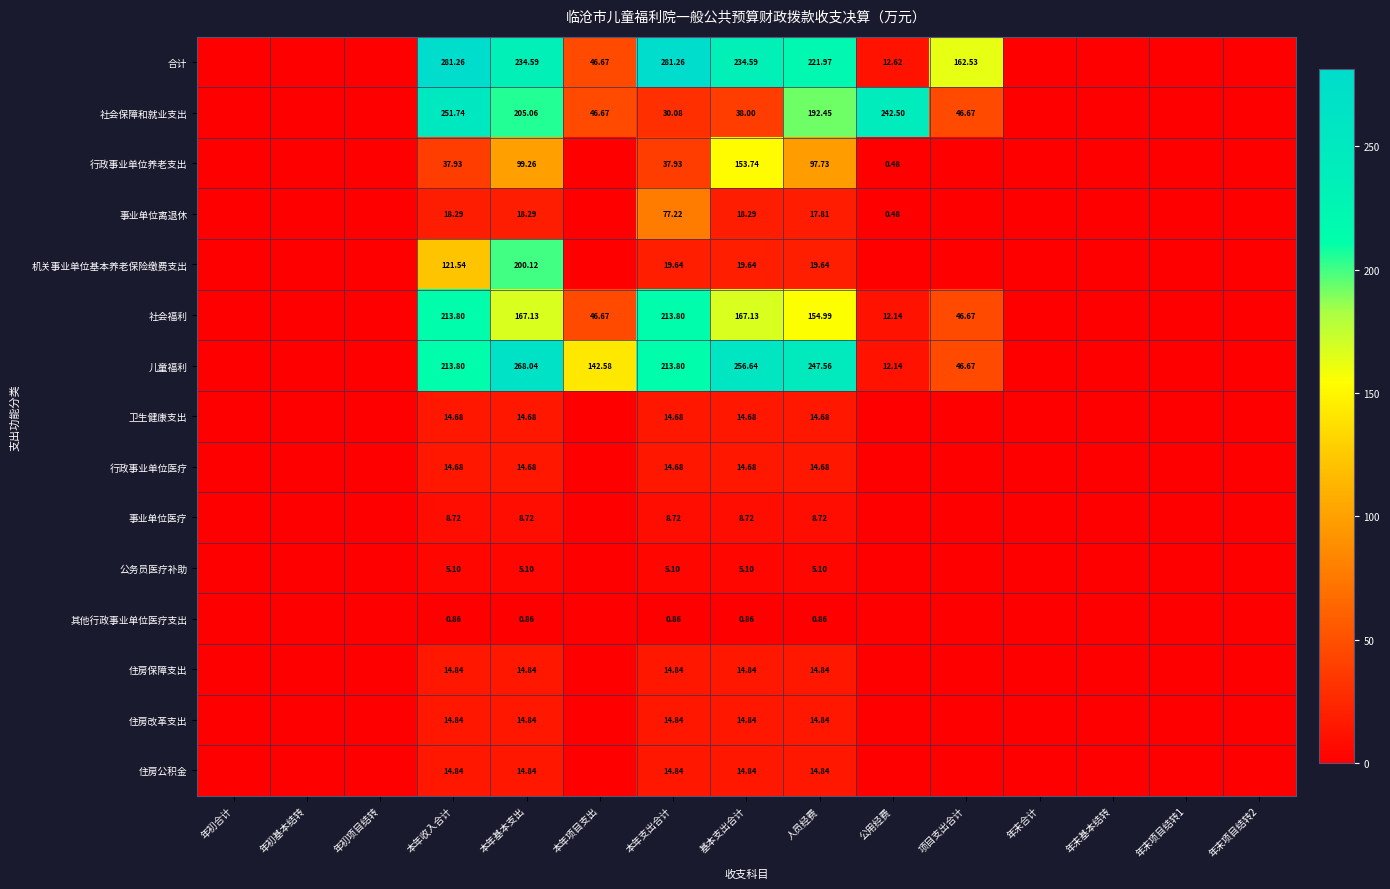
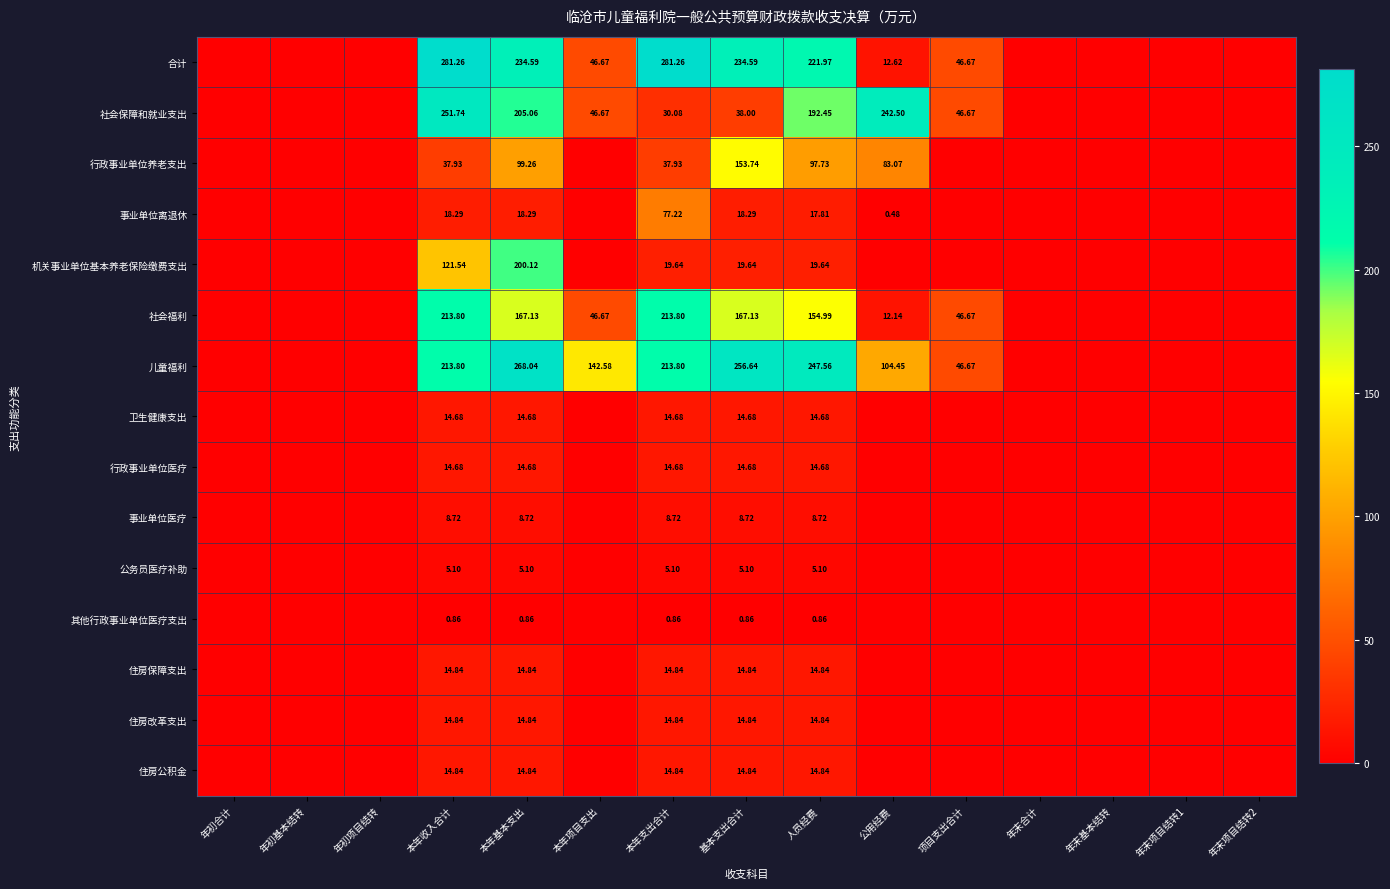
  {
    "合计": {
      "本年收入合计": 281.26,
      "本年基本支出": 234.59,
      "本年项目支出": 46.67,
      "本年支出合计": 281.26,
      "基本支出合计": 234.59,
      "人员经费": 221.97,
      "公用经费": 12.62,
-     "项目支出合计": 162.53
+     "项目支出合计": 46.67
    },
    "社会保障和就业支出": {
      "本年收入合计": 251.74,
      "本年基本支出": 205.06,
      "本年项目支出": 46.67,
      "本年支出合计": 30.08,
      "基本支出合计": 38.00,
      "人员经费": 192.45,
      "公用经费": 242.50,
      "项目支出合计": 46.67
    },
    "行政事业单位养老支出": {
      "本年收入合计": 37.93,
      "本年基本支出": 99.26,
      "本年支出合计": 37.93,
      "基本支出合计": 153.74,
      "人员经费": 97.73,
-     "公用经费": 0.48
+     "公用经费": 83.07
    },
    "事业单位离退休": {
      "本年收入合计": 18.29,
      "本年基本支出": 18.29,
      "本年支出合计": 77.22,
      "基本支出合计": 18.29,
      "人员经费": 17.81,
      "公用经费": 0.48
    },
    "机关事业单位基本养老保险缴费支出": {
      "本年收入合计": 121.54,
      "本年基本支出": 200.12,
      "本年支出合计": 19.64,
      "基本支出合计": 19.64,
      "人员经费": 19.64
    },
    "社会福利": {
      "本年收入合计": 213.80,
      "本年基本支出": 167.13,
      "本年项目支出": 46.67,
      "本年支出合计": 213.80,
      "基本支出合计": 167.13,
      "人员经费": 154.99,
      "公用经费": 12.14,
      "项目支出合计": 46.67
    },
    "儿童福利": {
      "本年收入合计": 213.80,
      "本年基本支出": 268.04,
      "本年项目支出": 142.58,
      "本年支出合计": 213.80,
      "基本支出合计": 256.64,
      "人员经费": 247.56,
-     "公用经费": 12.14,
+     "公用经费": 104.45,
      "项目支出合计": 46.67
    },
    "卫生健康支出": {
      "本年收入合计": 14.68,
      "本年基本支出": 14.68,
      "本年支出合计": 14.68,
      "基本支出合计": 14.68,
      "人员经费": 14.68
    },
    "行政事业单位医疗": {
      "本年收入合计": 14.68,
      "本年基本支出": 14.68,
      "本年支出合计": 14.68,
      "基本支出合计": 14.68,
      "人员经费": 14.68
    },
    "事业单位医疗": {
      "本年收入合计": 8.72,
      "本年基本支出": 8.72,
      "本年支出合计": 8.72,
      "基本支出合计": 8.72,
      "人员经费": 8.72
    },
    "公务员医疗补助": {
      "本年收入合计": 5.10,
      "本年基本支出": 5.10,
      "本年支出合计": 5.10,
      "基本支出合计": 5.10,
      "人员经费": 5.10
    },
    "其他行政事业单位医疗支出": {
      "本年收入合计": 0.86,
      "本年基本支出": 0.86,
      "本年支出合计": 0.86,
      "基本支出合计": 0.86,
      "人员经费": 0.86
    },
    "住房保障支出": {
      "本年收入合计": 14.84,
      "本年基本支出": 14.84,
      "本年支出合计": 14.84,
      "基本支出合计": 14.84,
      "人员经费": 14.84
    },
    "住房改革支出": {
      "本年收入合计": 14.84,
      "本年基本支出": 14.84,
      "本年支出合计": 14.84,
      "基本支出合计": 14.84,
      "人员经费": 14.84
    },
    "住房公积金": {
      "本年收入合计": 14.84,
      "本年基本支出": 14.84,
      "本年支出合计": 14.84,
      "基本支出合计": 14.84,
      "人员经费": 14.84
    }
  }
